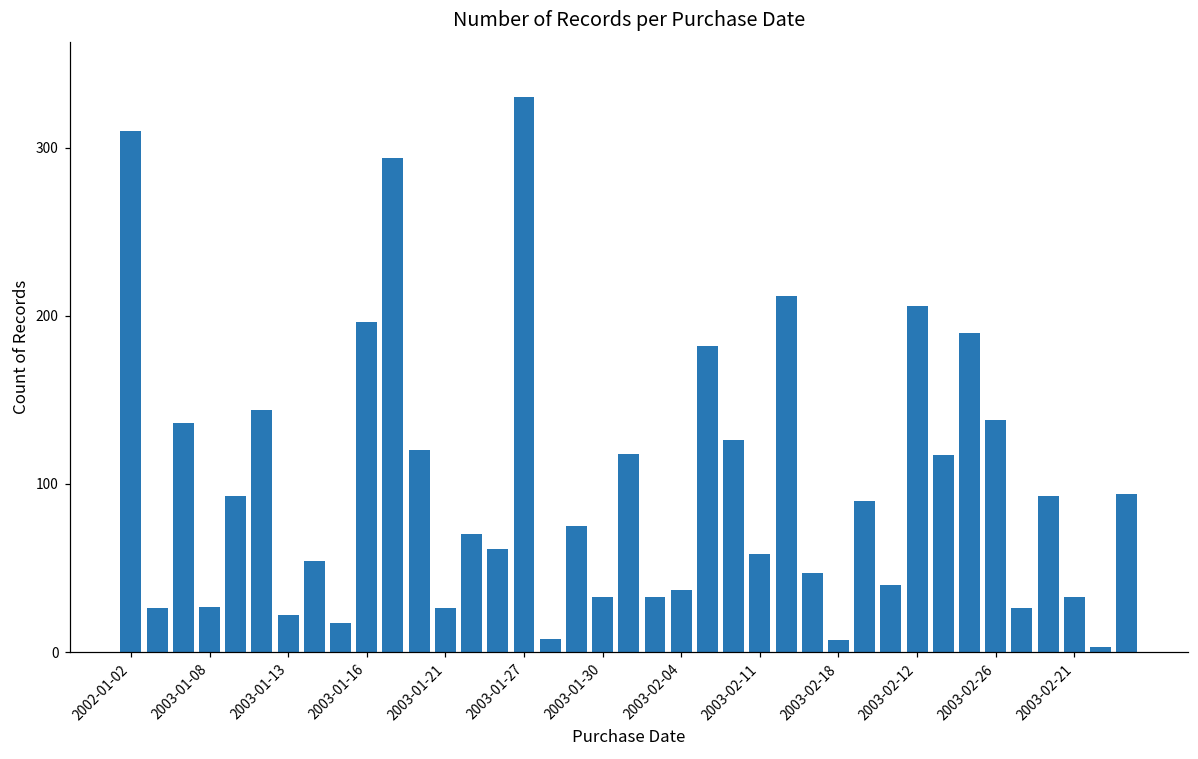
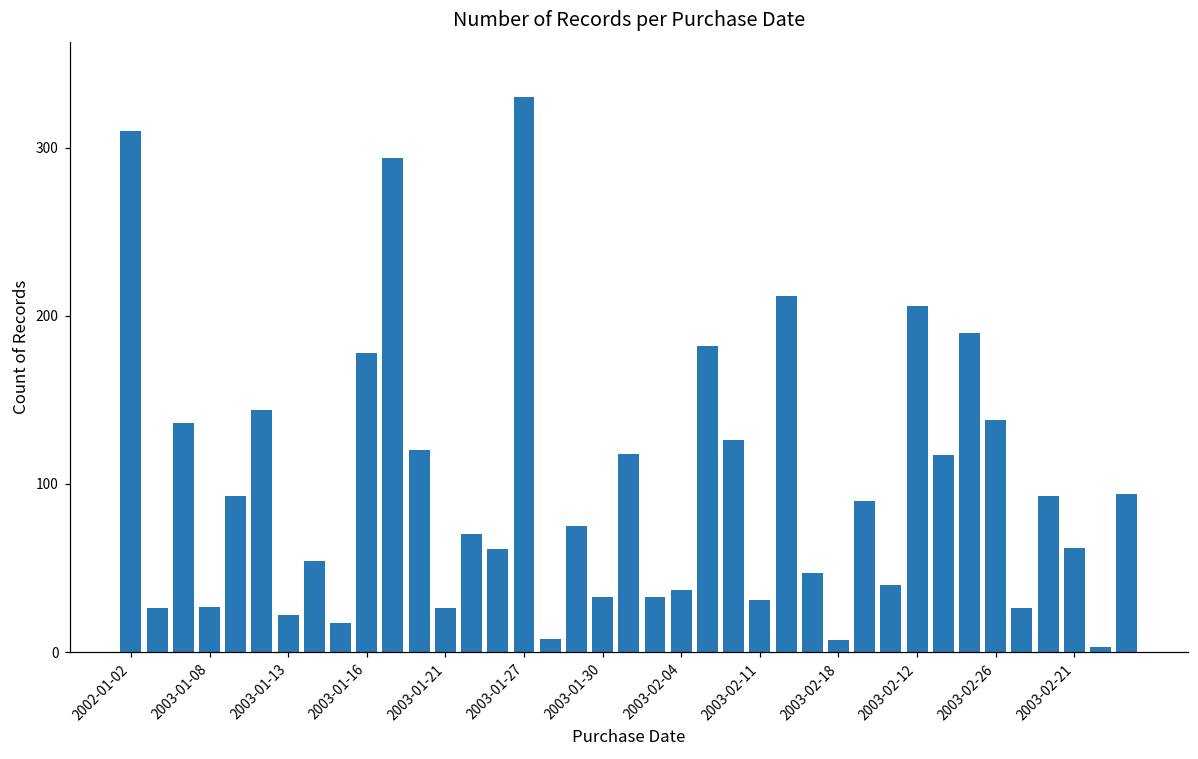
  {
    "2002-01-02": 310,
    "2003-01-08": 27,
    "2003-01-13": 22,
-   "2003-01-16": 196,
+   "2003-01-16": 178,
    "2003-01-21": 26,
    "2003-01-27": 330,
    "2003-01-30": 33,
    "2003-02-04": 37,
-   "2003-02-11": 58,
+   "2003-02-11": 31,
    "2003-02-18": 7,
    "2003-02-12": 206,
    "2003-02-26": 138,
-   "2003-02-21": 33
+   "2003-02-21": 62
  }
